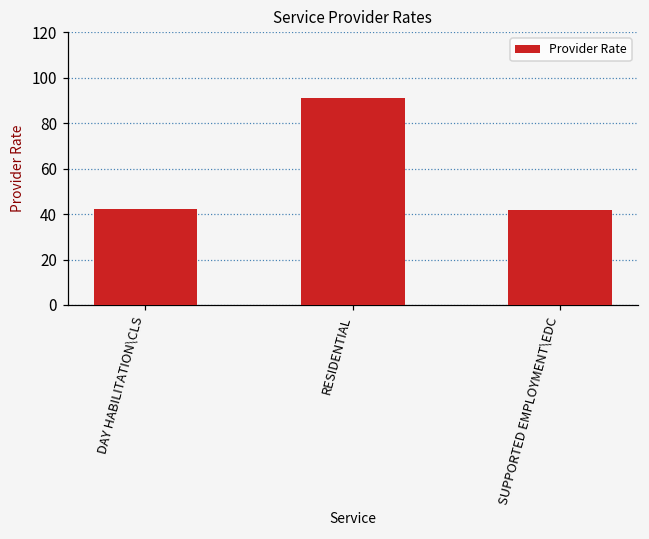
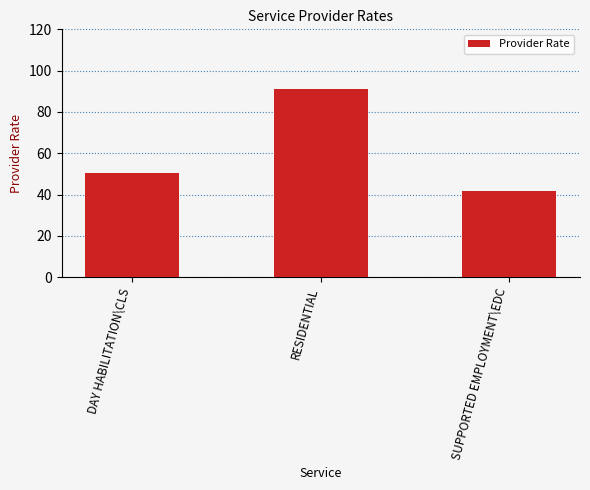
  {
-   "DAY HABILITATION\\CLS": 42,
+   "DAY HABILITATION\\CLS": 50,
    "RESIDENTIAL": 91,
    "SUPPORTED EMPLOYMENT\\EDC": 42
  }
